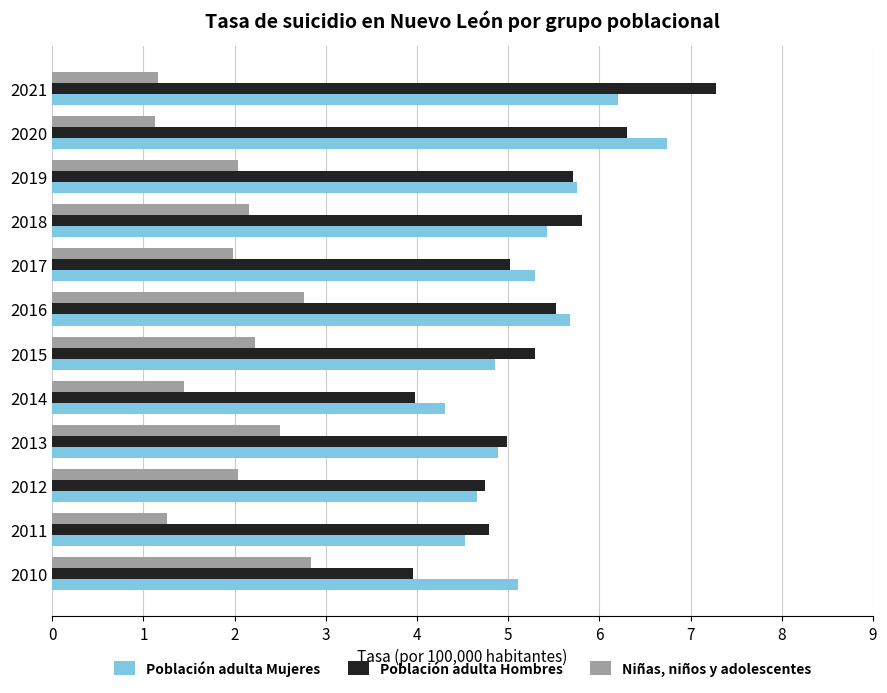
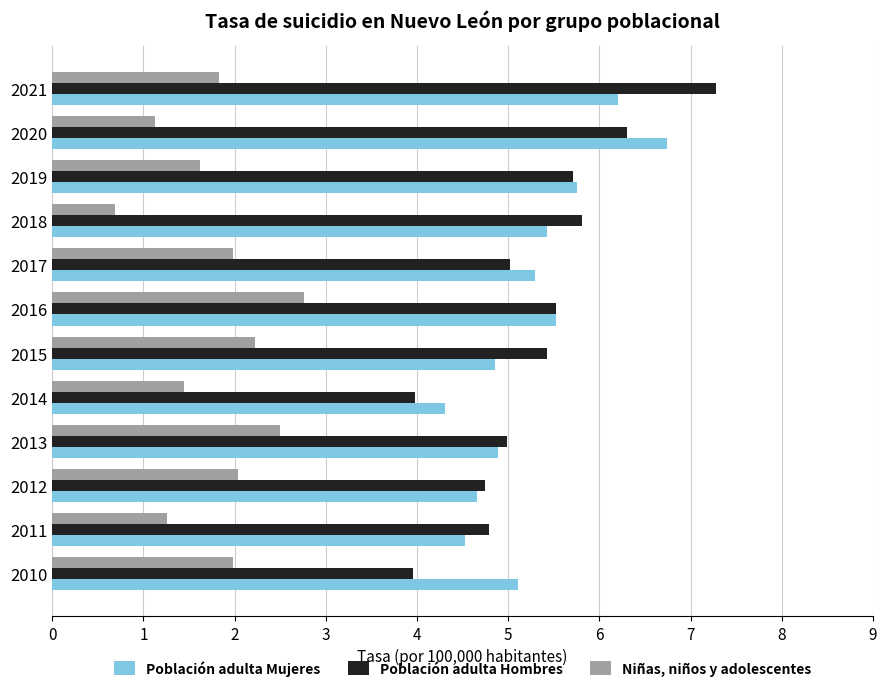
  {
    "Población adulta Mujeres": {
      "2021": 6.2,
      "2020": 6.7,
      "2019": 5.8,
      "2018": 5.4,
      "2017": 5.3,
-     "2016": 5.7,
+     "2016": 5.5,
      "2015": 4.9,
      "2014": 4.3,
      "2013": 4.9,
      "2012": 4.7,
      "2011": 4.5,
      "2010": 5.1
    },
    "Población adulta Hombres": {
      "2021": 7.3,
      "2020": 6.3,
      "2019": 5.7,
      "2018": 5.8,
      "2017": 5.0,
      "2016": 5.5,
-     "2015": 5.3,
+     "2015": 5.4,
      "2014": 4.0,
      "2013": 5.0,
      "2012": 4.8,
      "2011": 4.8,
      "2010": 4.0
    },
    "Niñas, niños y adolescentes": {
-     "2021": 1.2,
+     "2021": 1.8,
      "2020": 1.1,
-     "2019": 2.0,
-     "2018": 2.2,
+     "2019": 1.6,
+     "2018": 0.7,
      "2017": 2.0,
      "2016": 2.8,
      "2015": 2.2,
      "2014": 1.4,
      "2013": 2.5,
      "2012": 2.0,
      "2011": 1.3,
-     "2010": 2.8
+     "2010": 2.0
    }
  }
